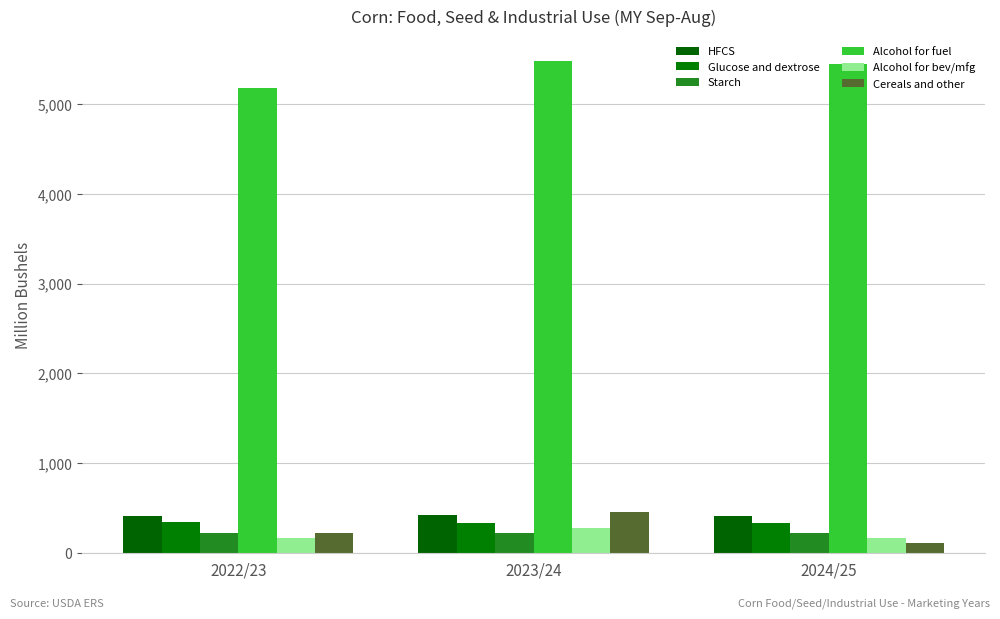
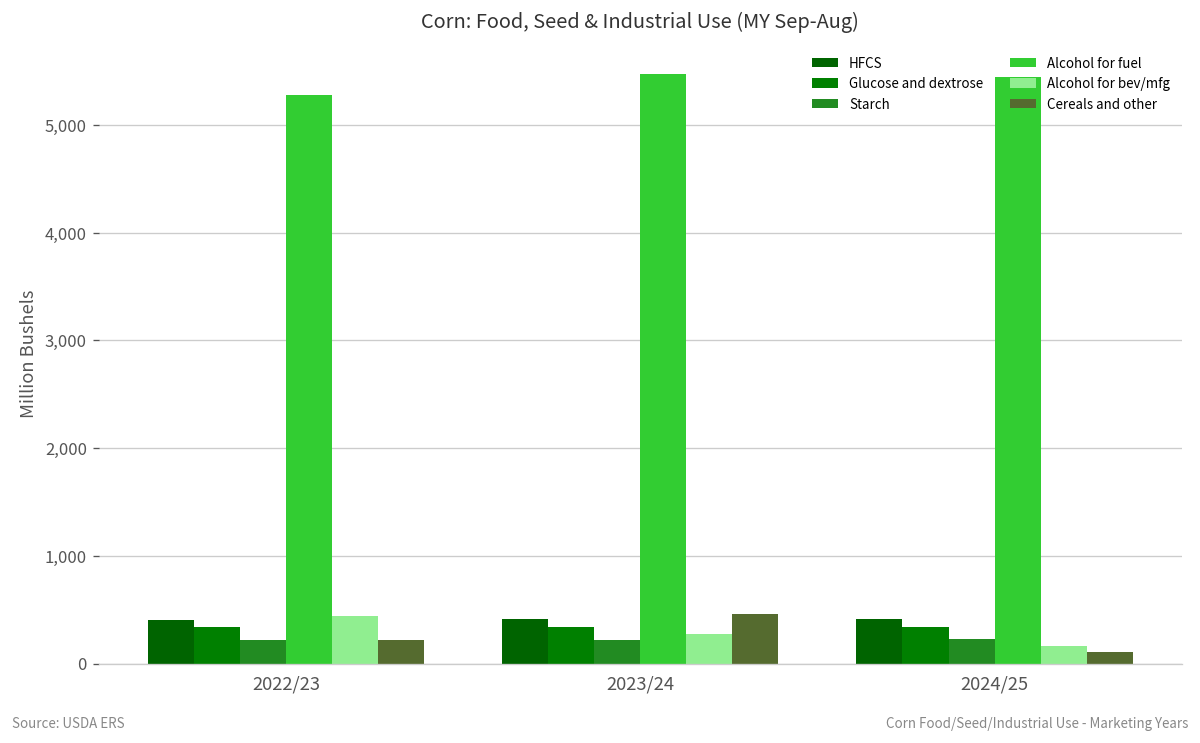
  {
    "Alcohol for fuel": {
-     "2022/23": "5,200",
+     "2022/23": "5,300",
      "2023/24": "5,500",
      "2024/25": "5,500"
    },
    "Alcohol for bev/mfg": {
-     "2022/23": "200",
+     "2022/23": "400",
      "2023/24": "300",
      "2024/25": "200"
    },
    "Cereals and other": {
      "2022/23": "200",
      "2023/24": "500",
      "2024/25": "100"
    }
  }
